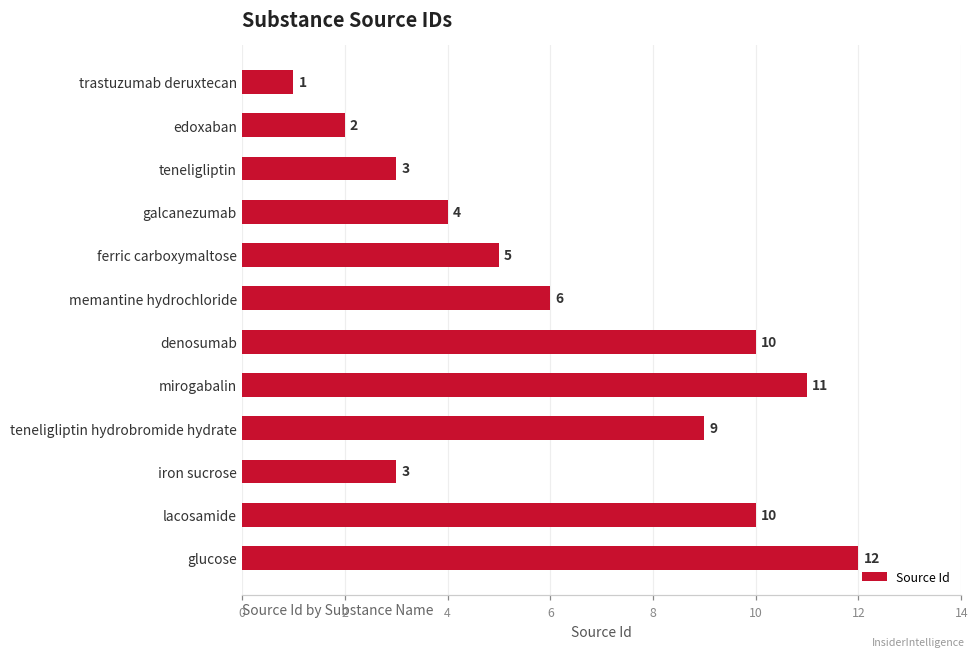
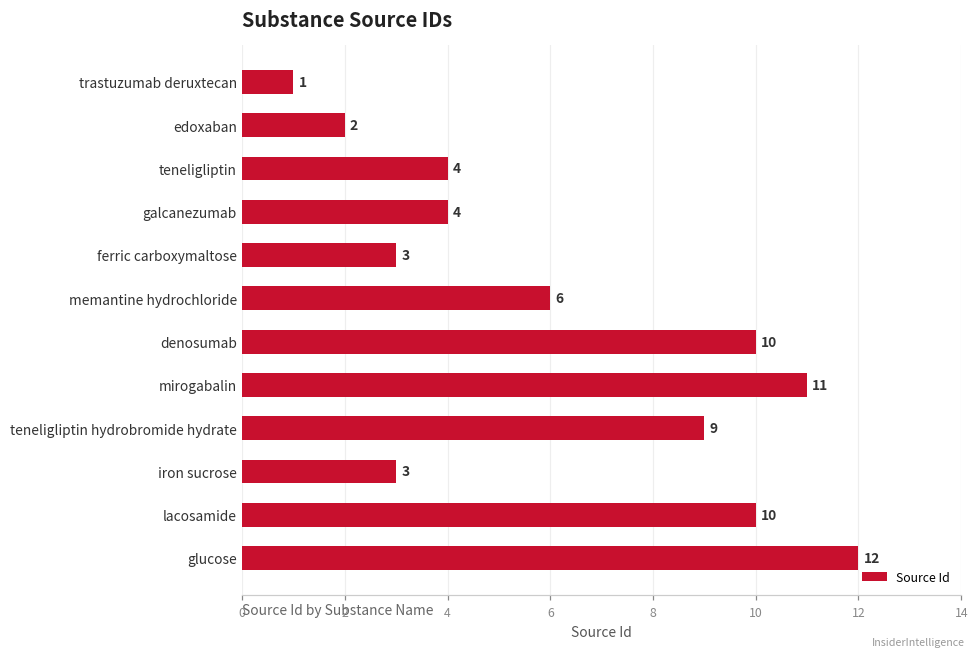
  {
    "trastuzumab deruxtecan": 1,
    "edoxaban": 2,
-   "teneligliptin": 3,
+   "teneligliptin": 4,
    "galcanezumab": 4,
-   "ferric carboxymaltose": 5,
+   "ferric carboxymaltose": 3,
    "memantine hydrochloride": 6,
    "denosumab": 10,
    "mirogabalin": 11,
    "teneligliptin hydrobromide hydrate": 9,
    "iron sucrose": 3,
    "lacosamide": 10,
    "glucose": 12
  }
